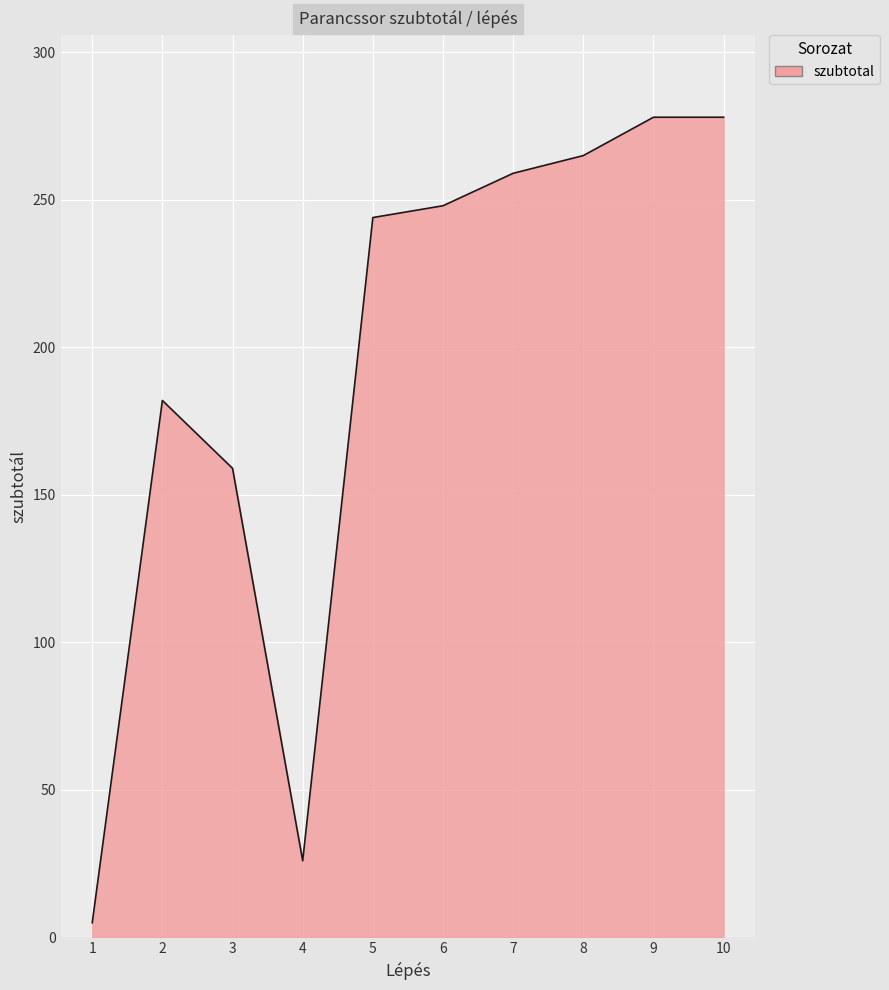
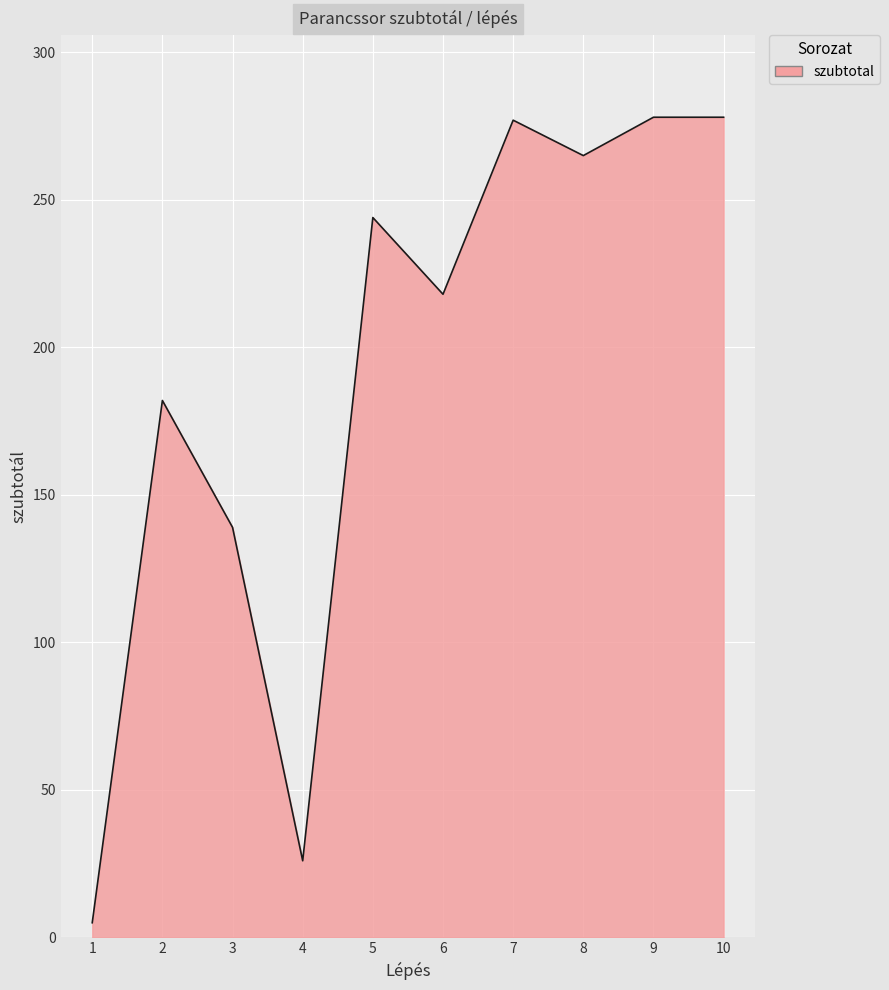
  {
    "1": 5,
    "2": 182,
-   "3": 159,
+   "3": 139,
    "4": 26,
    "5": 244,
-   "6": 248,
-   "7": 259,
+   "6": 218,
+   "7": 277,
    "8": 265,
    "9": 278,
    "10": 278
  }
